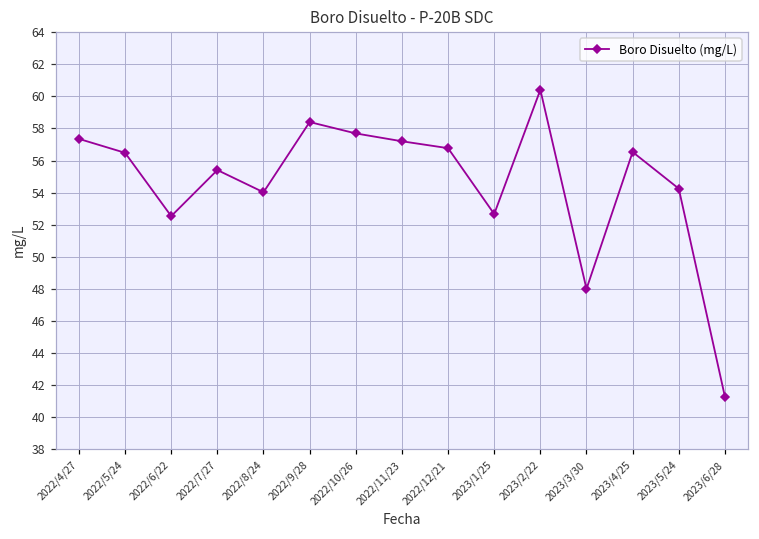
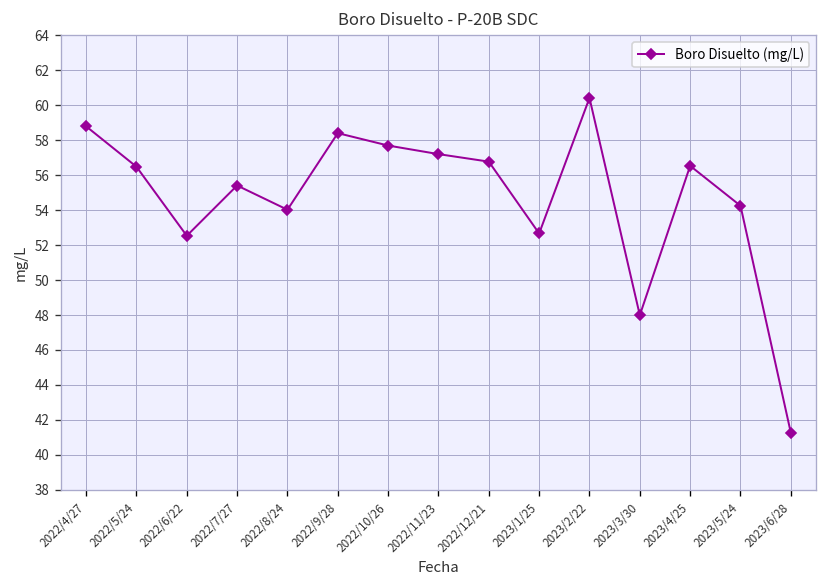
  {
-   "2022/4/27": 57.4,
+   "2022/4/27": 58.8,
    "2022/5/24": 56.5,
    "2022/6/22": 52.5,
    "2022/7/27": 55.4,
    "2022/8/24": 54.0,
    "2022/9/28": 58.4,
    "2022/10/26": 57.7,
    "2022/11/23": 57.2,
    "2022/12/21": 56.8,
    "2023/1/25": 52.7,
    "2023/2/22": 60.4,
    "2023/3/30": 48.0,
    "2023/4/25": 56.5,
    "2023/5/24": 54.2,
    "2023/6/28": 41.3
  }
